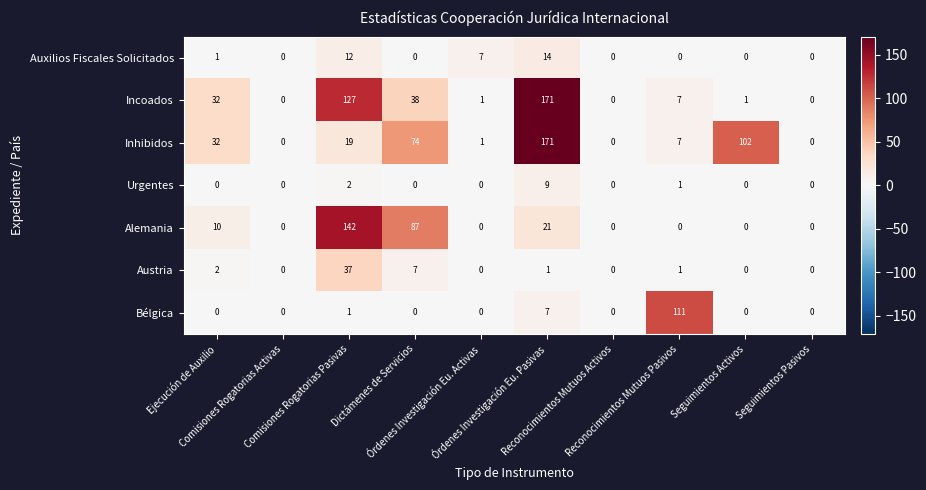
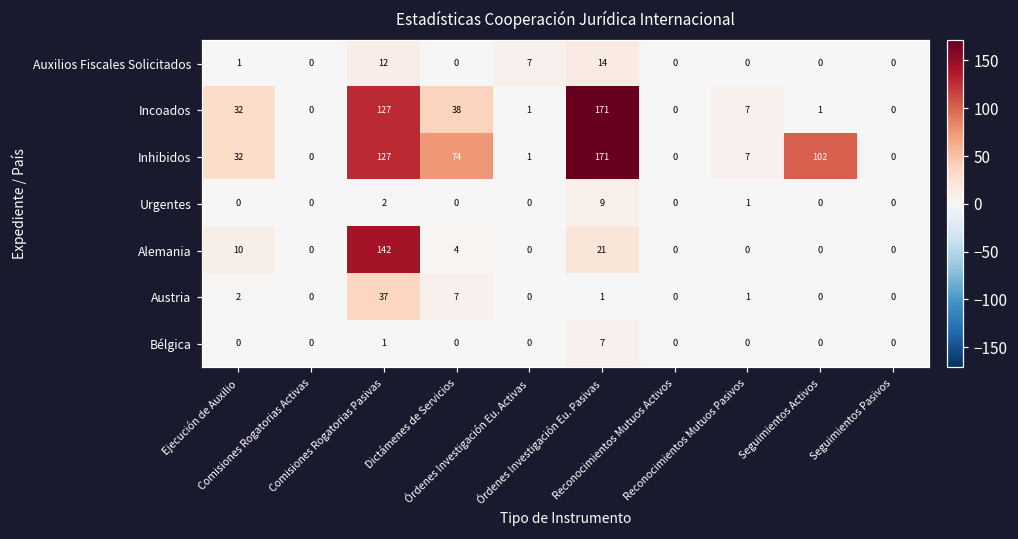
  {
    "Auxilios Fiscales Solicitados": {
      "Ejecución de Auxilio": 1,
      "Comisiones Rogatorias Activas": 0,
      "Comisiones Rogatorias Pasivas": 12,
      "Dictámenes de Servicios": 0,
      "Órdenes Investigación Eu. Activas": 7,
      "Órdenes Investigación Eu. Pasivas": 14,
      "Reconocimientos Mutuos Activos": 0,
      "Reconocimientos Mutuos Pasivos": 0,
      "Seguimientos Activos": 0,
      "Seguimientos Pasivos": 0
    },
    "Incoados": {
      "Ejecución de Auxilio": 32,
      "Comisiones Rogatorias Activas": 0,
      "Comisiones Rogatorias Pasivas": 127,
      "Dictámenes de Servicios": 38,
      "Órdenes Investigación Eu. Activas": 1,
      "Órdenes Investigación Eu. Pasivas": 171,
      "Reconocimientos Mutuos Activos": 0,
      "Reconocimientos Mutuos Pasivos": 7,
      "Seguimientos Activos": 1,
      "Seguimientos Pasivos": 0
    },
    "Inhibidos": {
      "Ejecución de Auxilio": 32,
      "Comisiones Rogatorias Activas": 0,
-     "Comisiones Rogatorias Pasivas": 19,
+     "Comisiones Rogatorias Pasivas": 127,
      "Dictámenes de Servicios": 74,
      "Órdenes Investigación Eu. Activas": 1,
      "Órdenes Investigación Eu. Pasivas": 171,
      "Reconocimientos Mutuos Activos": 0,
      "Reconocimientos Mutuos Pasivos": 7,
      "Seguimientos Activos": 102,
      "Seguimientos Pasivos": 0
    },
    "Urgentes": {
      "Ejecución de Auxilio": 0,
      "Comisiones Rogatorias Activas": 0,
      "Comisiones Rogatorias Pasivas": 2,
      "Dictámenes de Servicios": 0,
      "Órdenes Investigación Eu. Activas": 0,
      "Órdenes Investigación Eu. Pasivas": 9,
      "Reconocimientos Mutuos Activos": 0,
      "Reconocimientos Mutuos Pasivos": 1,
      "Seguimientos Activos": 0,
      "Seguimientos Pasivos": 0
    },
    "Alemania": {
      "Ejecución de Auxilio": 10,
      "Comisiones Rogatorias Activas": 0,
      "Comisiones Rogatorias Pasivas": 142,
-     "Dictámenes de Servicios": 87,
+     "Dictámenes de Servicios": 4,
      "Órdenes Investigación Eu. Activas": 0,
      "Órdenes Investigación Eu. Pasivas": 21,
      "Reconocimientos Mutuos Activos": 0,
      "Reconocimientos Mutuos Pasivos": 0,
      "Seguimientos Activos": 0,
      "Seguimientos Pasivos": 0
    },
    "Austria": {
      "Ejecución de Auxilio": 2,
      "Comisiones Rogatorias Activas": 0,
      "Comisiones Rogatorias Pasivas": 37,
      "Dictámenes de Servicios": 7,
      "Órdenes Investigación Eu. Activas": 0,
      "Órdenes Investigación Eu. Pasivas": 1,
      "Reconocimientos Mutuos Activos": 0,
      "Reconocimientos Mutuos Pasivos": 1,
      "Seguimientos Activos": 0,
      "Seguimientos Pasivos": 0
    },
    "Bélgica": {
      "Ejecución de Auxilio": 0,
      "Comisiones Rogatorias Activas": 0,
      "Comisiones Rogatorias Pasivas": 1,
      "Dictámenes de Servicios": 0,
      "Órdenes Investigación Eu. Activas": 0,
      "Órdenes Investigación Eu. Pasivas": 7,
      "Reconocimientos Mutuos Activos": 0,
-     "Reconocimientos Mutuos Pasivos": 111,
+     "Reconocimientos Mutuos Pasivos": 0,
      "Seguimientos Activos": 0,
      "Seguimientos Pasivos": 0
    }
  }
